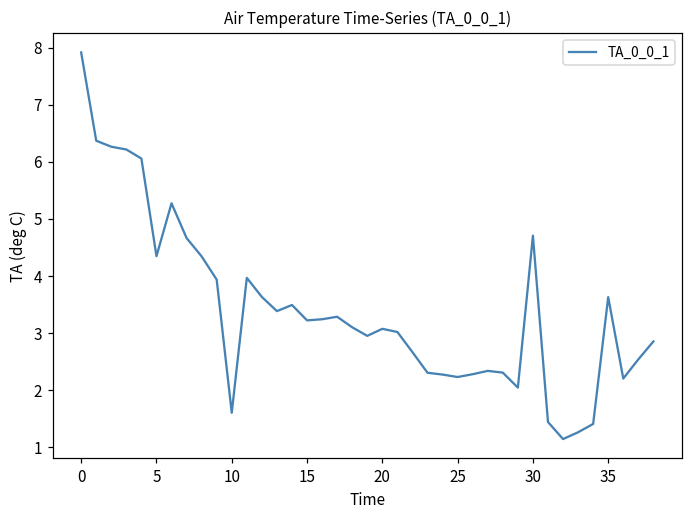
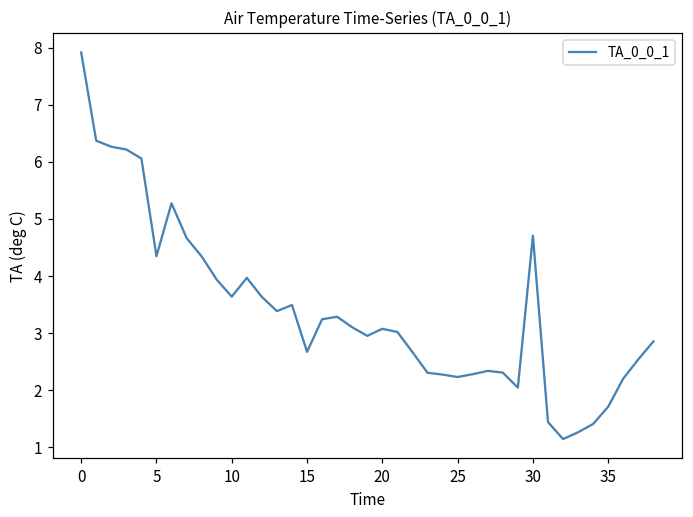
  {
    "0": 7.9,
    "5": 4.3,
-   "10": 1.6,
-   "15": 3.2,
+   "10": 3.6,
+   "15": 2.7,
    "20": 3.1,
    "25": 2.2,
    "30": 4.7,
-   "35": 3.6
+   "35": 1.7
  }
